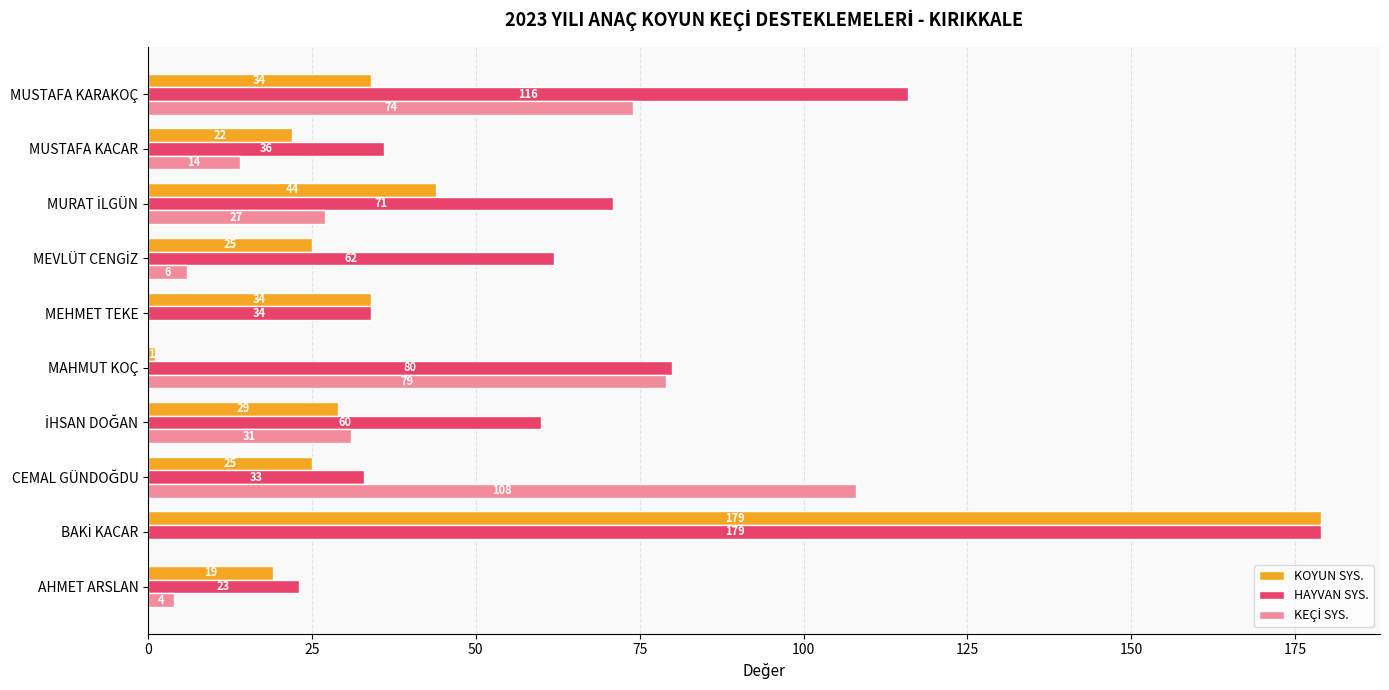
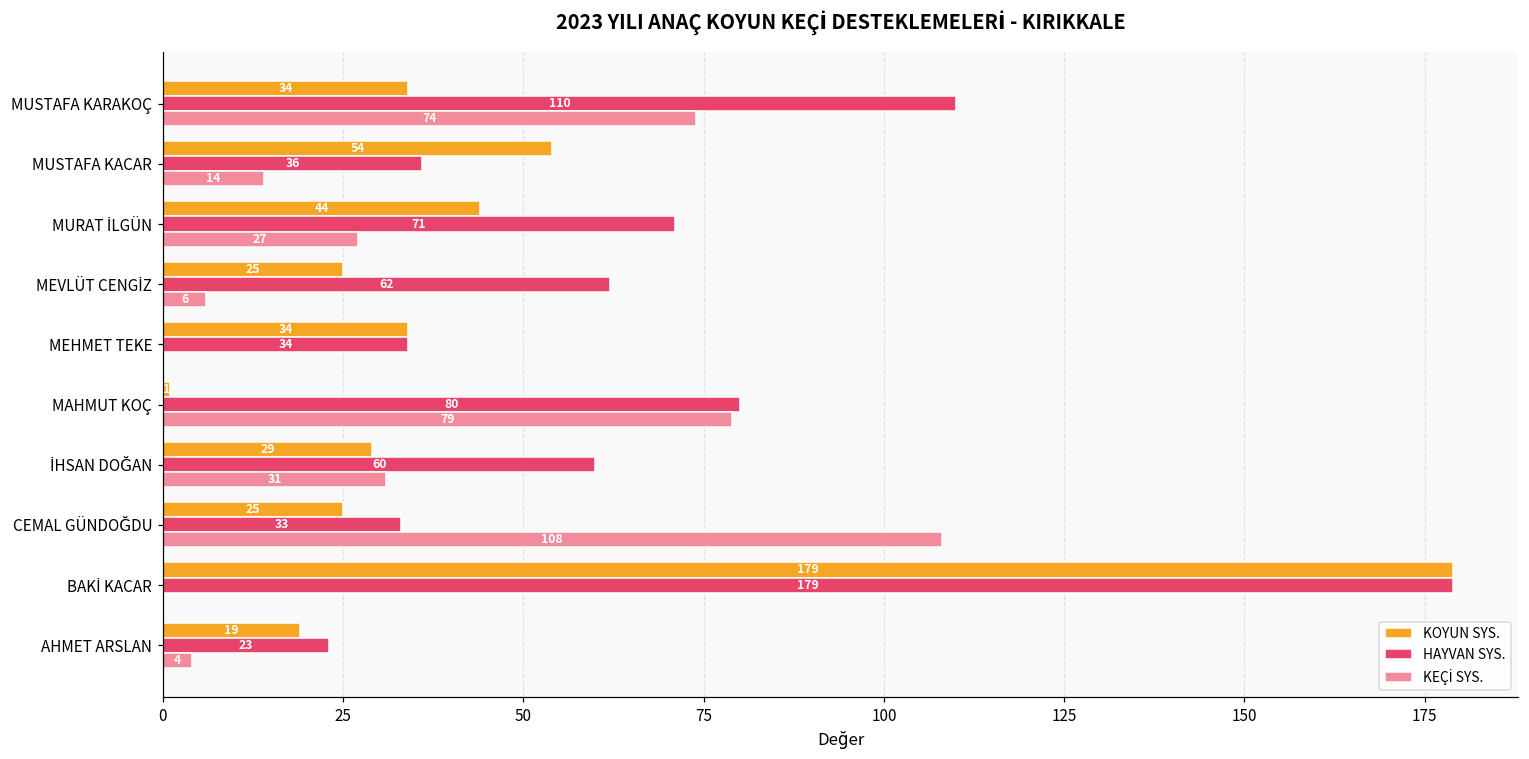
  {
    "KOYUN SYS.": {
      "MUSTAFA KARAKOÇ": 34,
-     "MUSTAFA KACAR": 22,
+     "MUSTAFA KACAR": 54,
      "MURAT İLGÜN": 44,
      "MEVLÜT CENGİZ": 25,
      "MEHMET TEKE": 34,
      "MAHMUT KOÇ": 1,
      "İHSAN DOĞAN": 29,
      "CEMAL GÜNDOĞDU": 25,
      "BAKİ KACAR": 179,
      "AHMET ARSLAN": 19
    },
    "HAYVAN SYS.": {
-     "MUSTAFA KARAKOÇ": 116,
+     "MUSTAFA KARAKOÇ": 110,
      "MUSTAFA KACAR": 36,
      "MURAT İLGÜN": 71,
      "MEVLÜT CENGİZ": 62,
      "MEHMET TEKE": 34,
      "MAHMUT KOÇ": 80,
      "İHSAN DOĞAN": 60,
      "CEMAL GÜNDOĞDU": 33,
      "BAKİ KACAR": 179,
      "AHMET ARSLAN": 23
    },
    "KEÇİ SYS.": {
      "MUSTAFA KARAKOÇ": 74,
      "MUSTAFA KACAR": 14,
      "MURAT İLGÜN": 27,
      "MEVLÜT CENGİZ": 6,
      "MAHMUT KOÇ": 79,
      "İHSAN DOĞAN": 31,
      "CEMAL GÜNDOĞDU": 108,
      "AHMET ARSLAN": 4
    }
  }
